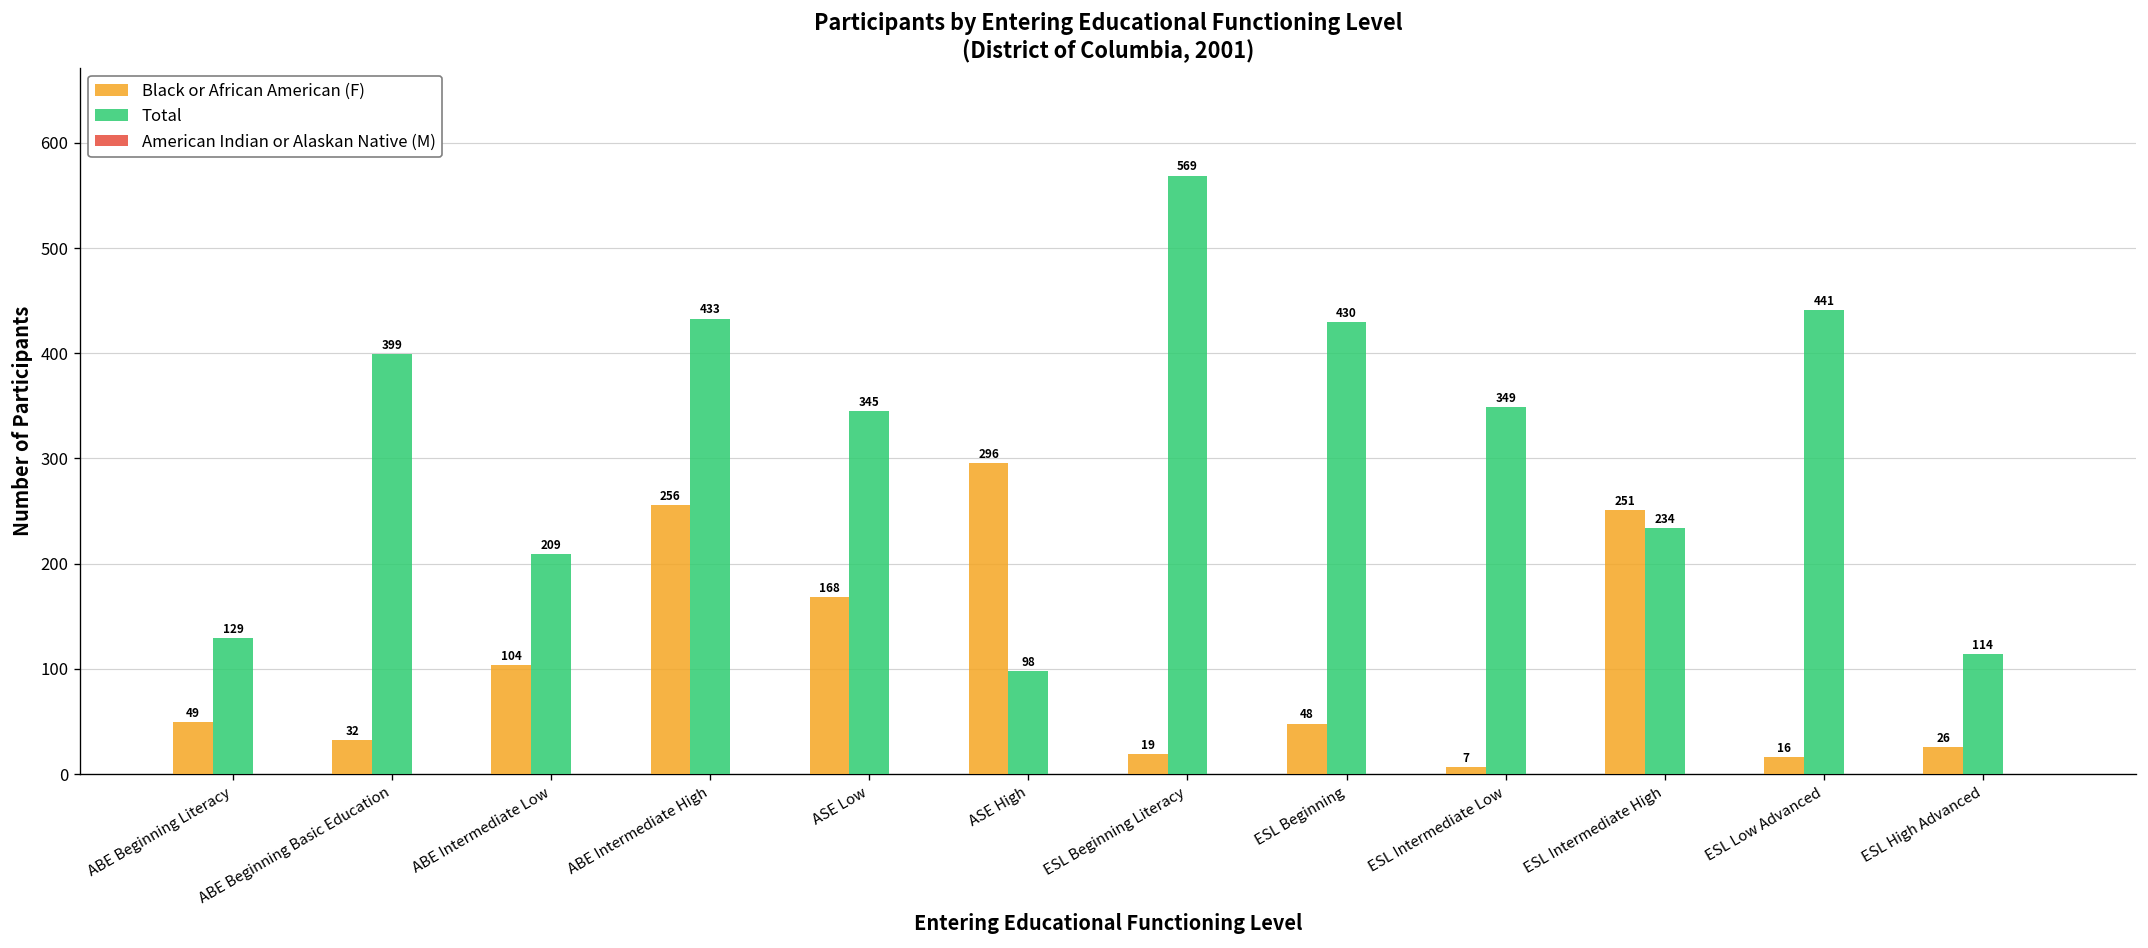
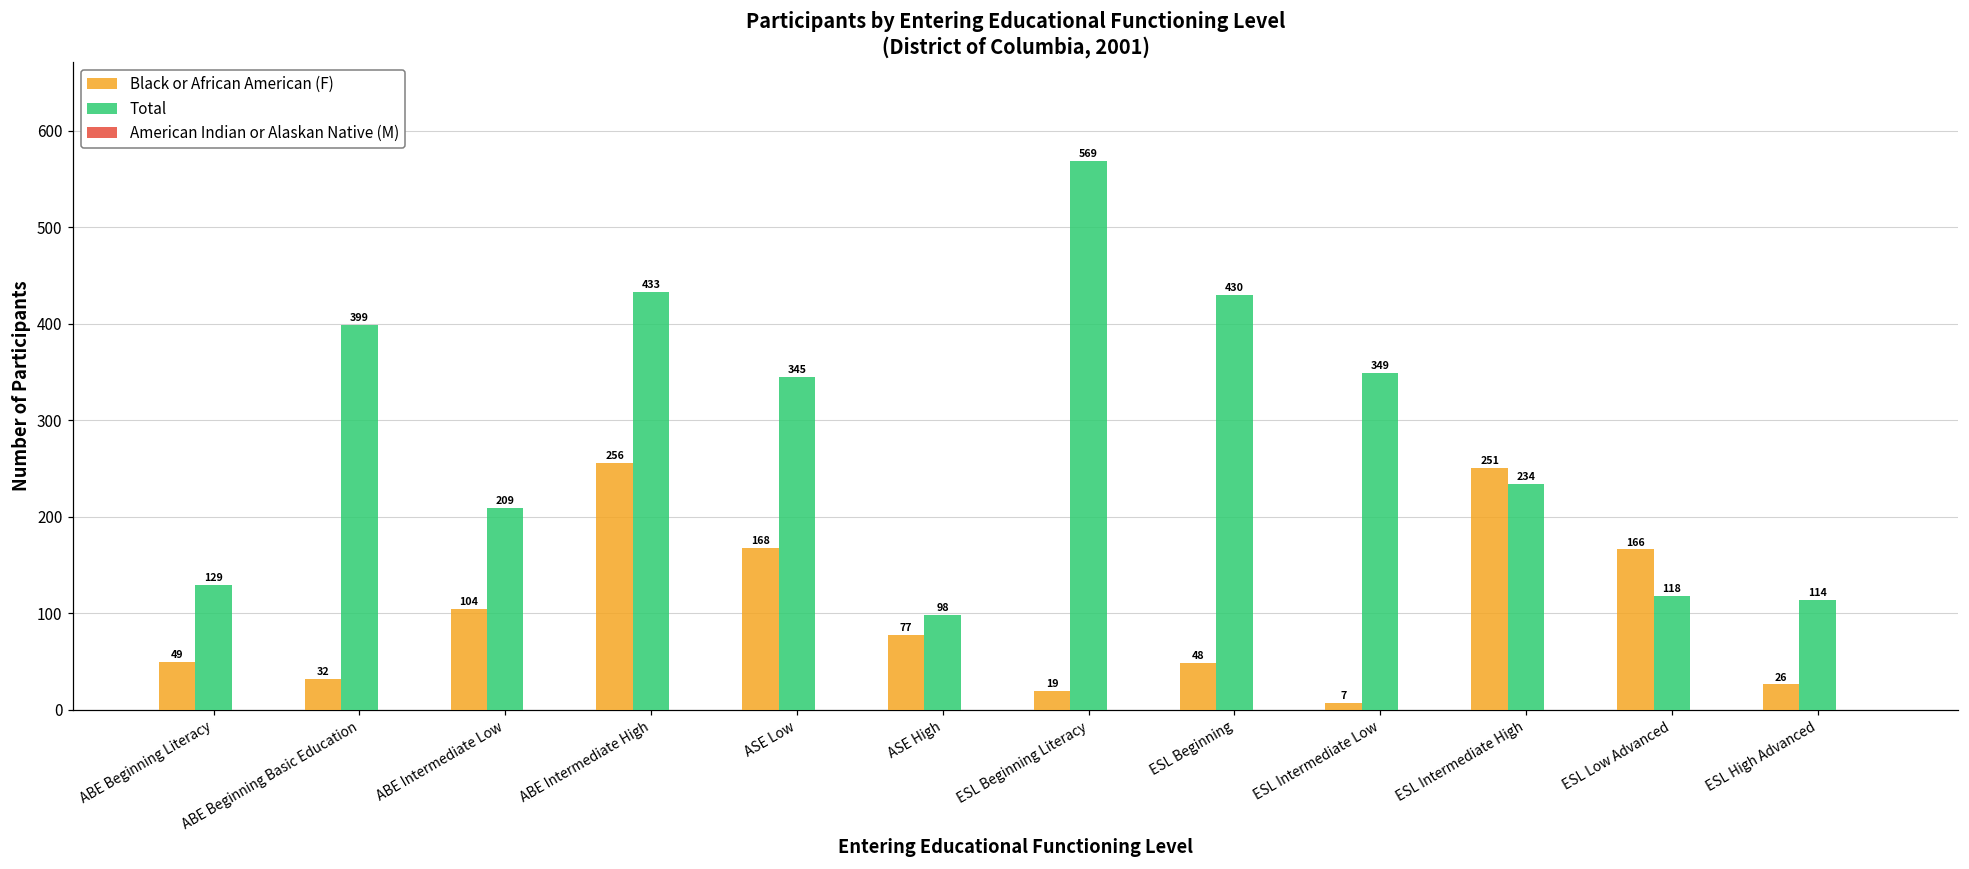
  {
    "Black or African American (F)": {
      "ABE Beginning Literacy": 49,
      "ABE Beginning Basic Education": 32,
      "ABE Intermediate Low": 104,
      "ABE Intermediate High": 256,
      "ASE Low": 168,
-     "ASE High": 296,
+     "ASE High": 77,
      "ESL Beginning Literacy": 19,
      "ESL Beginning": 48,
      "ESL Intermediate Low": 7,
      "ESL Intermediate High": 251,
-     "ESL Low Advanced": 16,
+     "ESL Low Advanced": 166,
      "ESL High Advanced": 26
    },
    "Total": {
      "ABE Beginning Literacy": 129,
      "ABE Beginning Basic Education": 399,
      "ABE Intermediate Low": 209,
      "ABE Intermediate High": 433,
      "ASE Low": 345,
      "ASE High": 98,
      "ESL Beginning Literacy": 569,
      "ESL Beginning": 430,
      "ESL Intermediate Low": 349,
      "ESL Intermediate High": 234,
-     "ESL Low Advanced": 441,
+     "ESL Low Advanced": 118,
      "ESL High Advanced": 114
    },
    "American Indian or Alaskan Native (M)": {
      "ABE Beginning Literacy": 0,
      "ABE Beginning Basic Education": 0,
      "ABE Intermediate Low": 0,
      "ABE Intermediate High": 0,
      "ASE Low": 0,
      "ASE High": 0,
      "ESL Beginning Literacy": 0,
      "ESL Beginning": 0,
      "ESL Intermediate Low": 0,
      "ESL Intermediate High": 0,
      "ESL Low Advanced": 0,
      "ESL High Advanced": 0
    }
  }
